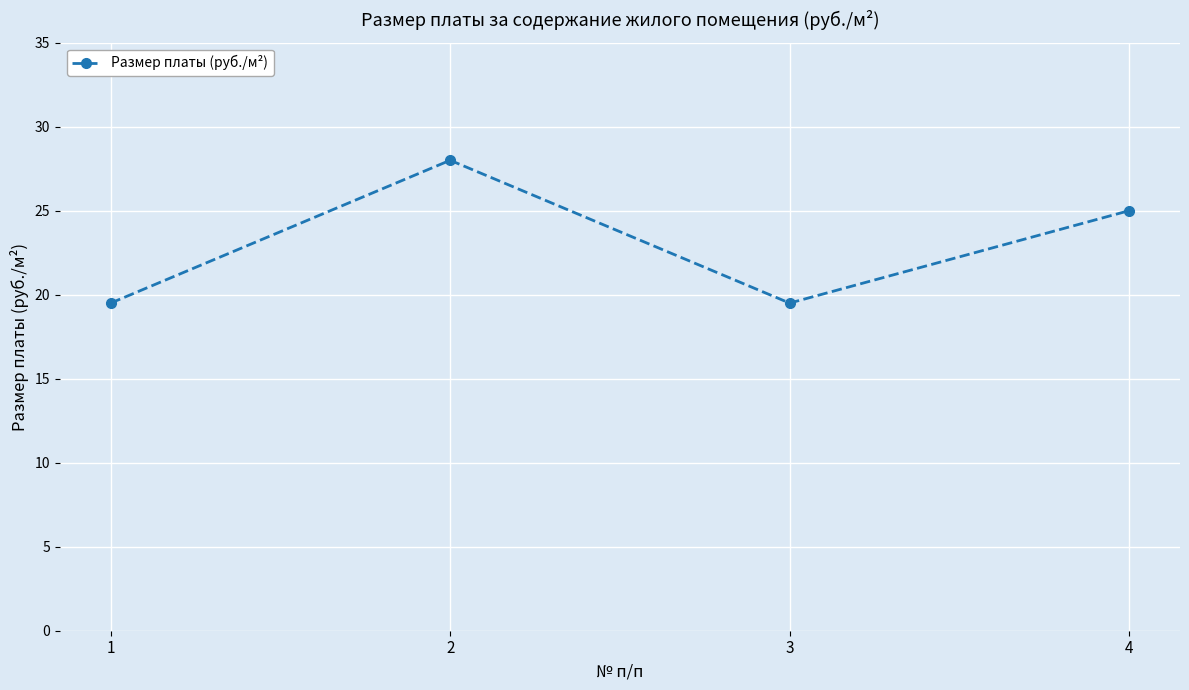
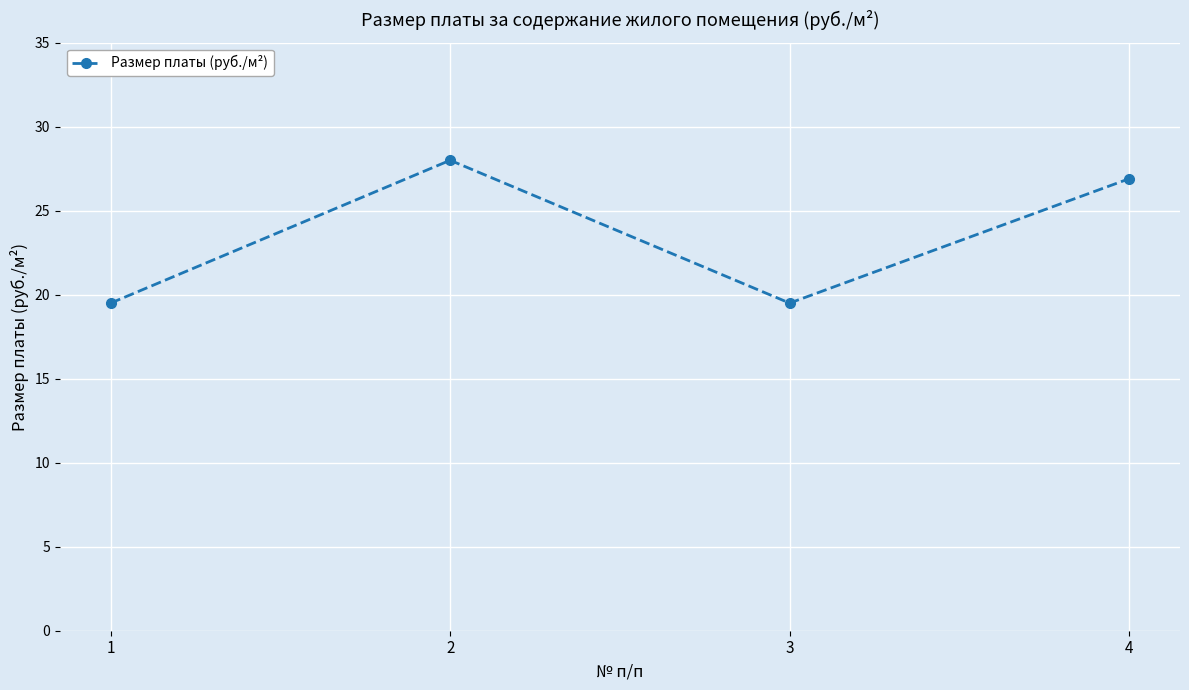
  {
    "1": 19.5,
    "2": 28.0,
    "3": 19.5,
-   "4": 25.0
+   "4": 26.9
  }
